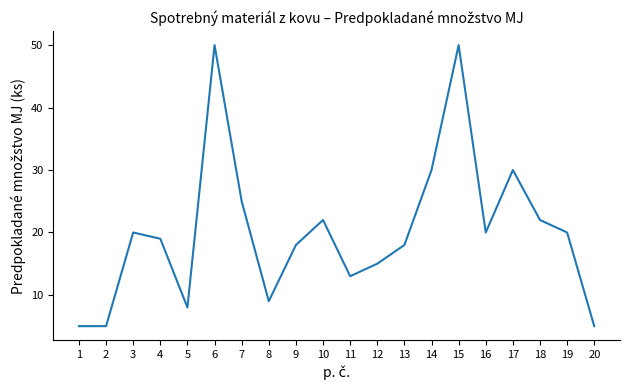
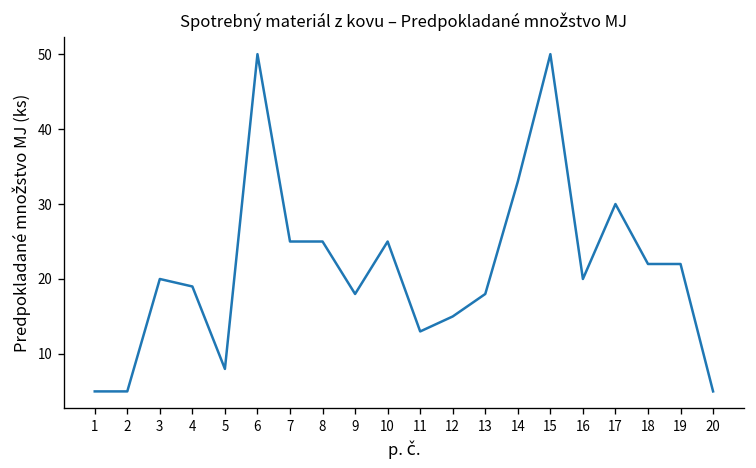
  {
    "1": 5,
    "2": 5,
    "3": 20,
    "4": 19,
    "5": 8,
    "6": 50,
    "7": 25,
-   "8": 9,
+   "8": 25,
    "9": 18,
-   "10": 22,
+   "10": 25,
    "11": 13,
    "12": 15,
    "13": 18,
-   "14": 30,
+   "14": 33,
    "15": 50,
    "16": 20,
    "17": 30,
    "18": 22,
-   "19": 20,
+   "19": 22,
    "20": 5
  }
